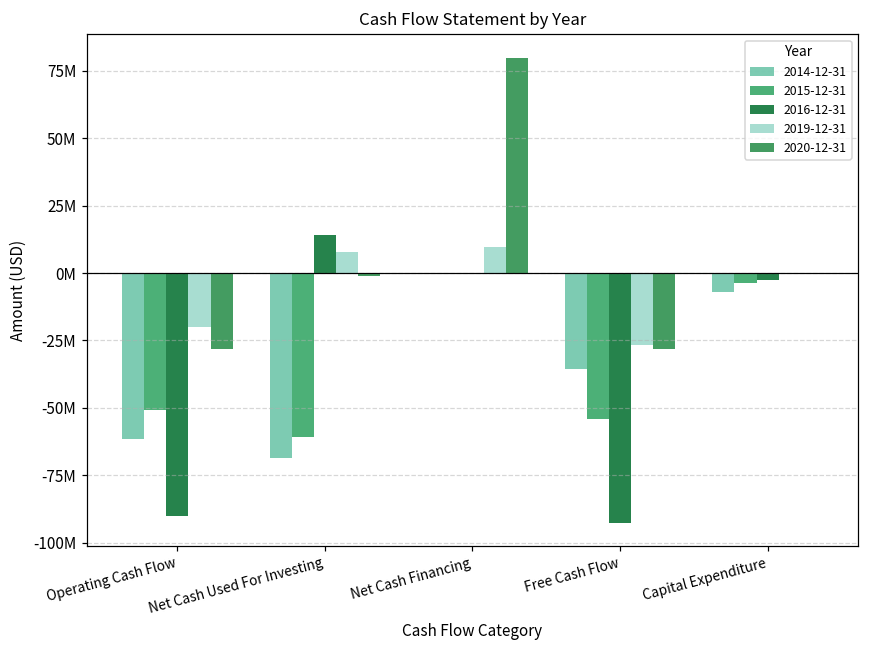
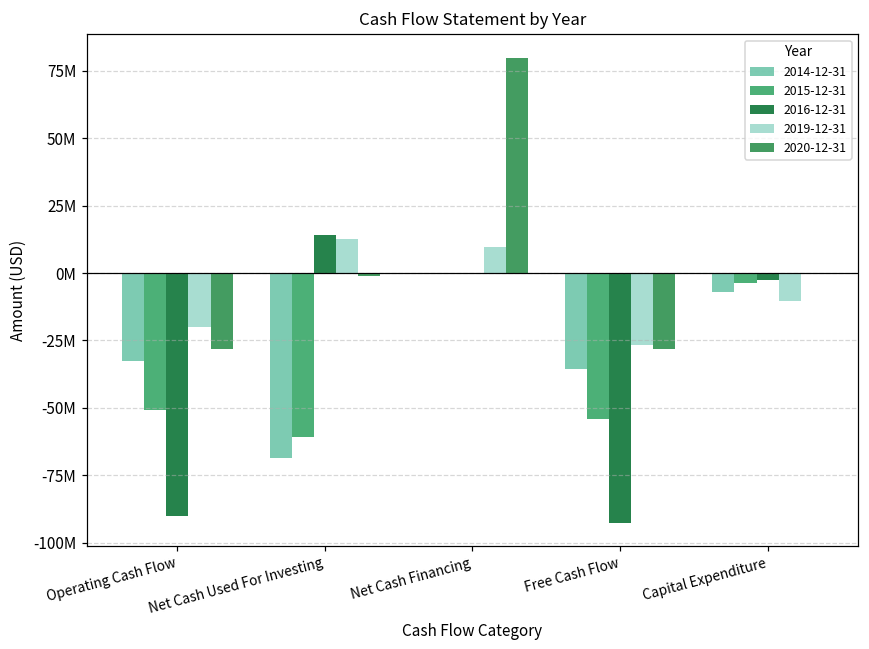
  {
    "2014-12-31": {
-     "Operating Cash Flow": -62000000,
+     "Operating Cash Flow": -32000000,
      "Net Cash Used For Investing": -69000000,
      "Net Cash Financing": 0,
      "Free Cash Flow": -36000000,
      "Capital Expenditure": -7000000
    },
    "2019-12-31": {
      "Operating Cash Flow": -20000000,
-     "Net Cash Used For Investing": 8000000,
+     "Net Cash Used For Investing": 13000000,
      "Net Cash Financing": 10000000,
      "Free Cash Flow": -27000000,
-     "Capital Expenditure": 0
+     "Capital Expenditure": -10000000
    }
  }
